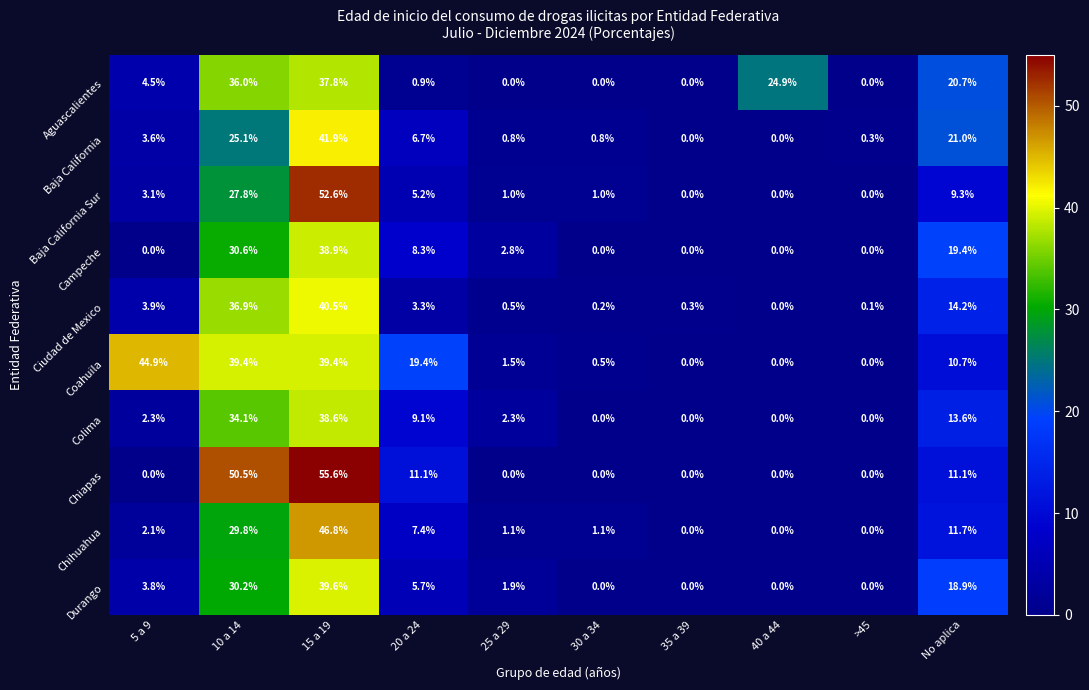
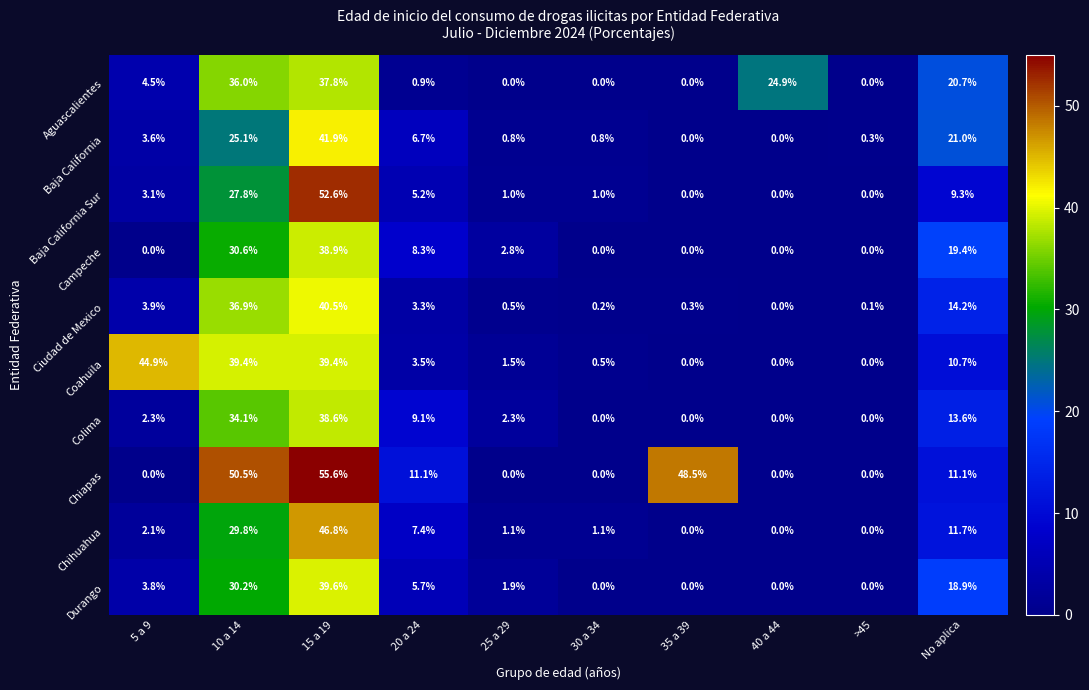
  {
    "Aguascalientes": {
      "5 a 9": "4.5%",
      "10 a 14": "36.0%",
      "15 a 19": "37.8%",
      "20 a 24": "0.9%",
      "25 a 29": "0.0%",
      "30 a 34": "0.0%",
      "35 a 39": "0.0%",
      "40 a 44": "24.9%",
      ">45": "0.0%",
      "No aplica": "20.7%"
    },
    "Baja California": {
      "5 a 9": "3.6%",
      "10 a 14": "25.1%",
      "15 a 19": "41.9%",
      "20 a 24": "6.7%",
      "25 a 29": "0.8%",
      "30 a 34": "0.8%",
      "35 a 39": "0.0%",
      "40 a 44": "0.0%",
      ">45": "0.3%",
      "No aplica": "21.0%"
    },
    "Baja California Sur": {
      "5 a 9": "3.1%",
      "10 a 14": "27.8%",
      "15 a 19": "52.6%",
      "20 a 24": "5.2%",
      "25 a 29": "1.0%",
      "30 a 34": "1.0%",
      "35 a 39": "0.0%",
      "40 a 44": "0.0%",
      ">45": "0.0%",
      "No aplica": "9.3%"
    },
    "Campeche": {
      "5 a 9": "0.0%",
      "10 a 14": "30.6%",
      "15 a 19": "38.9%",
      "20 a 24": "8.3%",
      "25 a 29": "2.8%",
      "30 a 34": "0.0%",
      "35 a 39": "0.0%",
      "40 a 44": "0.0%",
      ">45": "0.0%",
      "No aplica": "19.4%"
    },
    "Ciudad de Mexico": {
      "5 a 9": "3.9%",
      "10 a 14": "36.9%",
      "15 a 19": "40.5%",
      "20 a 24": "3.3%",
      "25 a 29": "0.5%",
      "30 a 34": "0.2%",
      "35 a 39": "0.3%",
      "40 a 44": "0.0%",
      ">45": "0.1%",
      "No aplica": "14.2%"
    },
    "Coahuila": {
      "5 a 9": "44.9%",
      "10 a 14": "39.4%",
      "15 a 19": "39.4%",
-     "20 a 24": "19.4%",
+     "20 a 24": "3.5%",
      "25 a 29": "1.5%",
      "30 a 34": "0.5%",
      "35 a 39": "0.0%",
      "40 a 44": "0.0%",
      ">45": "0.0%",
      "No aplica": "10.7%"
    },
    "Colima": {
      "5 a 9": "2.3%",
      "10 a 14": "34.1%",
      "15 a 19": "38.6%",
      "20 a 24": "9.1%",
      "25 a 29": "2.3%",
      "30 a 34": "0.0%",
      "35 a 39": "0.0%",
      "40 a 44": "0.0%",
      ">45": "0.0%",
      "No aplica": "13.6%"
    },
    "Chiapas": {
      "5 a 9": "0.0%",
      "10 a 14": "50.5%",
      "15 a 19": "55.6%",
      "20 a 24": "11.1%",
      "25 a 29": "0.0%",
      "30 a 34": "0.0%",
-     "35 a 39": "0.0%",
+     "35 a 39": "48.5%",
      "40 a 44": "0.0%",
      ">45": "0.0%",
      "No aplica": "11.1%"
    },
    "Chihuahua": {
      "5 a 9": "2.1%",
      "10 a 14": "29.8%",
      "15 a 19": "46.8%",
      "20 a 24": "7.4%",
      "25 a 29": "1.1%",
      "30 a 34": "1.1%",
      "35 a 39": "0.0%",
      "40 a 44": "0.0%",
      ">45": "0.0%",
      "No aplica": "11.7%"
    },
    "Durango": {
      "5 a 9": "3.8%",
      "10 a 14": "30.2%",
      "15 a 19": "39.6%",
      "20 a 24": "5.7%",
      "25 a 29": "1.9%",
      "30 a 34": "0.0%",
      "35 a 39": "0.0%",
      "40 a 44": "0.0%",
      ">45": "0.0%",
      "No aplica": "18.9%"
    }
  }
